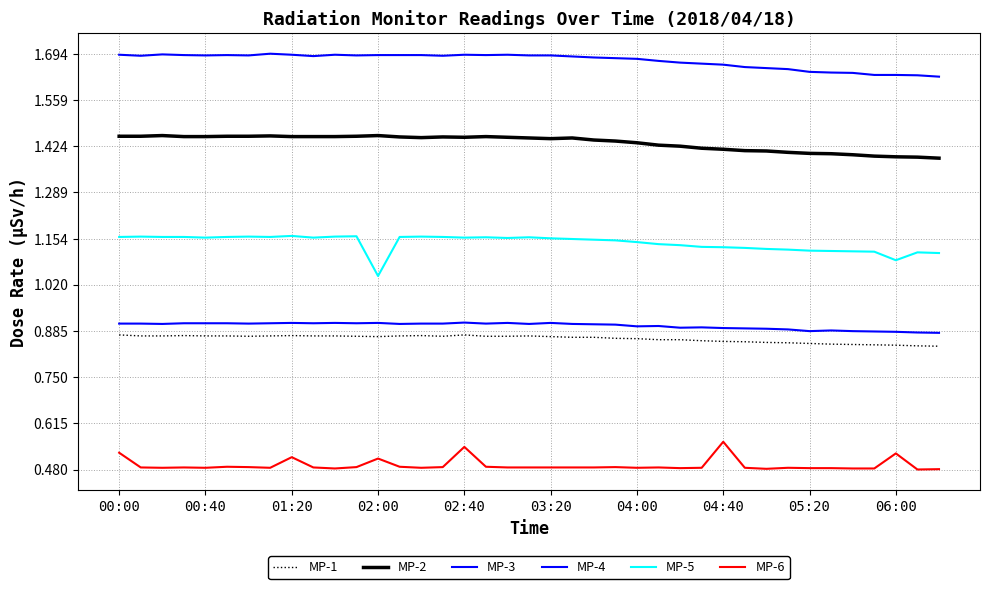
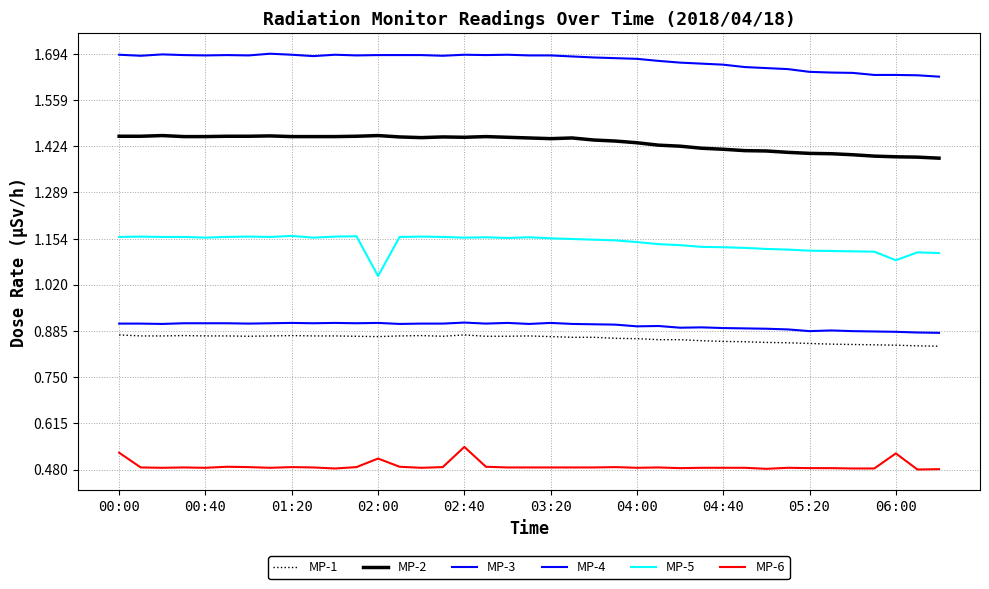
  {
    "MP-5": {
      "00:00": 1.16,
      "00:40": 1.16,
      "01:20": 1.16,
      "02:00": 1.05,
      "02:40": 1.16,
      "03:20": 1.16,
      "04:00": 1.14,
      "04:40": 1.13,
      "05:20": 1.12,
      "06:00": 1.09
    },
    "MP-6": {
      "00:00": 0.53,
      "00:40": 0.49,
-     "01:20": 0.52,
+     "01:20": 0.49,
      "02:00": 0.51,
      "02:40": 0.55,
      "03:20": 0.49,
      "04:00": 0.49,
-     "04:40": 0.56,
+     "04:40": 0.49,
      "05:20": 0.48,
      "06:00": 0.53
    }
  }
